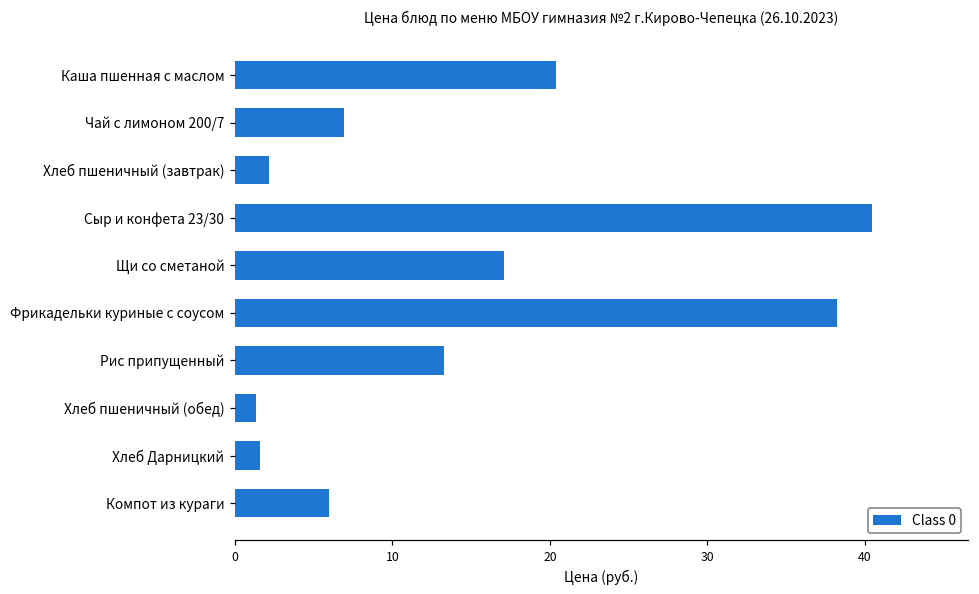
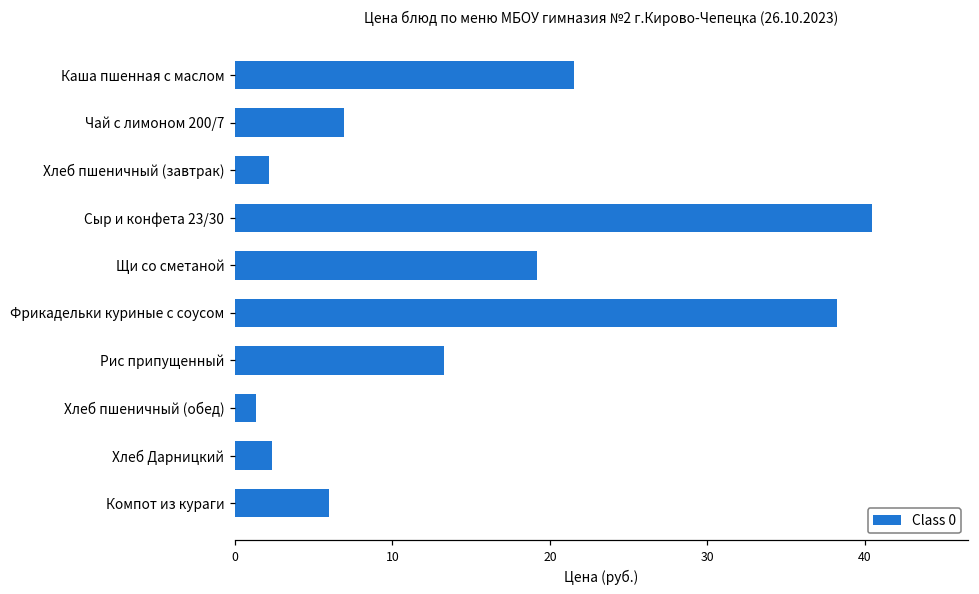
  {
-   "Каша пшенная с маслом": 20.4,
+   "Каша пшенная с маслом": 21.5,
    "Чай с лимоном 200/7": 6.9,
    "Хлеб пшеничный (завтрак)": 2.2,
    "Сыр и конфета 23/30": 40.5,
-   "Щи со сметаной": 17.1,
+   "Щи со сметаной": 19.2,
    "Фрикадельки куриные с соусом": 38.3,
    "Рис припущенный": 13.3,
    "Хлеб пшеничный (обед)": 1.3,
-   "Хлеб Дарницкий": 1.6,
+   "Хлеб Дарницкий": 2.4,
    "Компот из кураги": 6.0
  }
